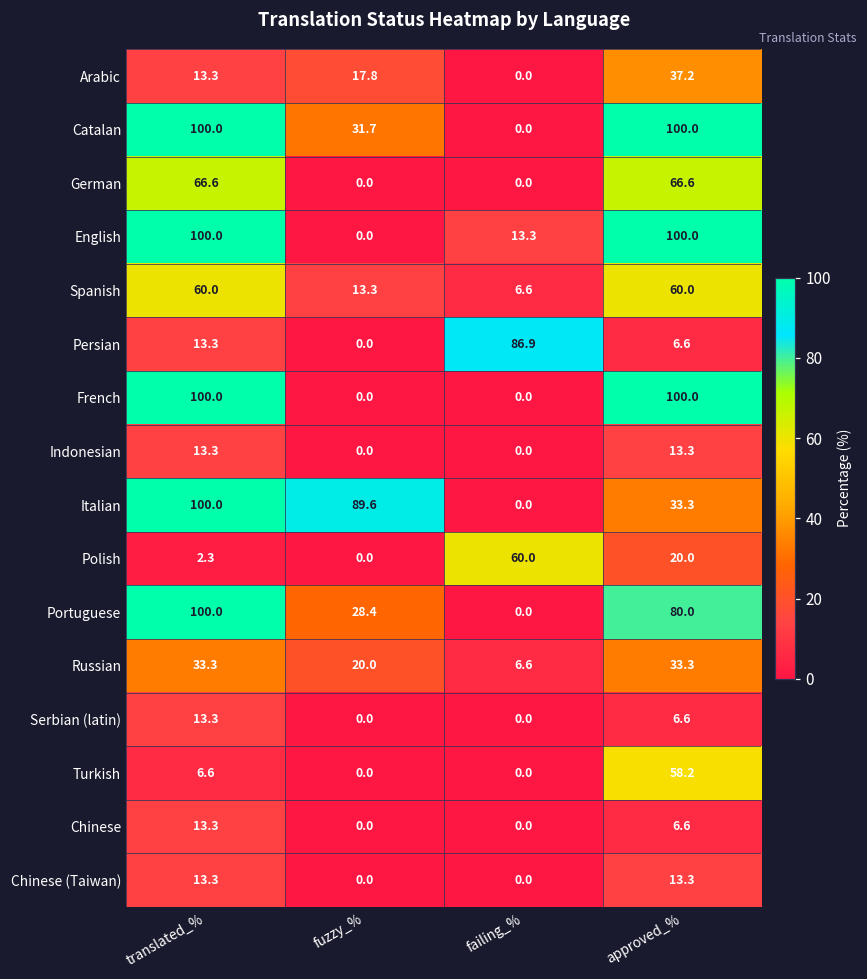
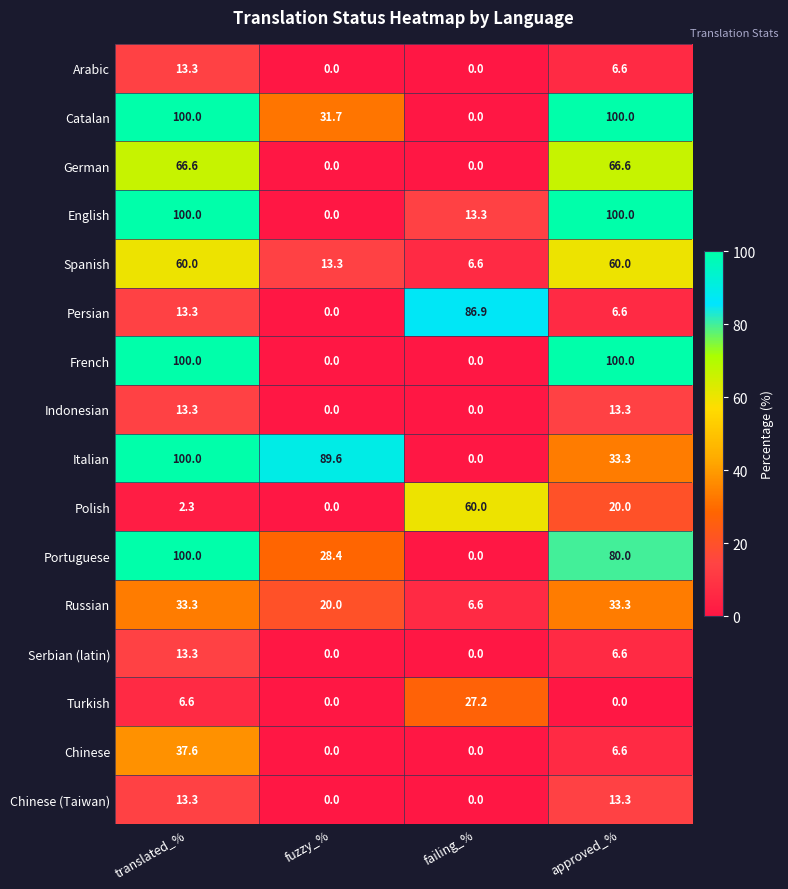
  {
    "Arabic": {
      "translated_%": 13.3,
-     "fuzzy_%": 17.8,
+     "fuzzy_%": 0.0,
      "failing_%": 0.0,
-     "approved_%": 37.2
+     "approved_%": 6.6
    },
    "Catalan": {
      "translated_%": 100.0,
      "fuzzy_%": 31.7,
      "failing_%": 0.0,
      "approved_%": 100.0
    },
    "German": {
      "translated_%": 66.6,
      "fuzzy_%": 0.0,
      "failing_%": 0.0,
      "approved_%": 66.6
    },
    "English": {
      "translated_%": 100.0,
      "fuzzy_%": 0.0,
      "failing_%": 13.3,
      "approved_%": 100.0
    },
    "Spanish": {
      "translated_%": 60.0,
      "fuzzy_%": 13.3,
      "failing_%": 6.6,
      "approved_%": 60.0
    },
    "Persian": {
      "translated_%": 13.3,
      "fuzzy_%": 0.0,
      "failing_%": 86.9,
      "approved_%": 6.6
    },
    "French": {
      "translated_%": 100.0,
      "fuzzy_%": 0.0,
      "failing_%": 0.0,
      "approved_%": 100.0
    },
    "Indonesian": {
      "translated_%": 13.3,
      "fuzzy_%": 0.0,
      "failing_%": 0.0,
      "approved_%": 13.3
    },
    "Italian": {
      "translated_%": 100.0,
      "fuzzy_%": 89.6,
      "failing_%": 0.0,
      "approved_%": 33.3
    },
    "Polish": {
      "translated_%": 2.3,
      "fuzzy_%": 0.0,
      "failing_%": 60.0,
      "approved_%": 20.0
    },
    "Portuguese": {
      "translated_%": 100.0,
      "fuzzy_%": 28.4,
      "failing_%": 0.0,
      "approved_%": 80.0
    },
    "Russian": {
      "translated_%": 33.3,
      "fuzzy_%": 20.0,
      "failing_%": 6.6,
      "approved_%": 33.3
    },
    "Serbian (latin)": {
      "translated_%": 13.3,
      "fuzzy_%": 0.0,
      "failing_%": 0.0,
      "approved_%": 6.6
    },
    "Turkish": {
      "translated_%": 6.6,
      "fuzzy_%": 0.0,
-     "failing_%": 0.0,
-     "approved_%": 58.2
+     "failing_%": 27.2,
+     "approved_%": 0.0
    },
    "Chinese": {
-     "translated_%": 13.3,
+     "translated_%": 37.6,
      "fuzzy_%": 0.0,
      "failing_%": 0.0,
      "approved_%": 6.6
    },
    "Chinese (Taiwan)": {
      "translated_%": 13.3,
      "fuzzy_%": 0.0,
      "failing_%": 0.0,
      "approved_%": 13.3
    }
  }
